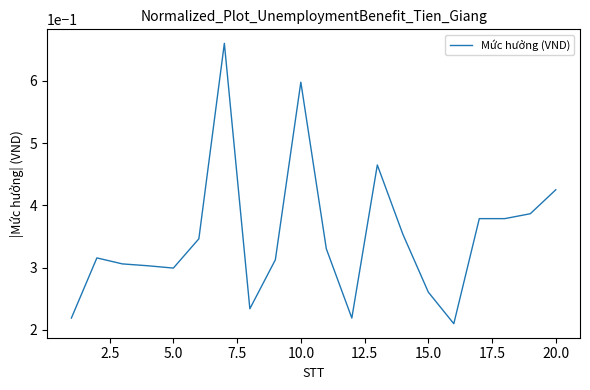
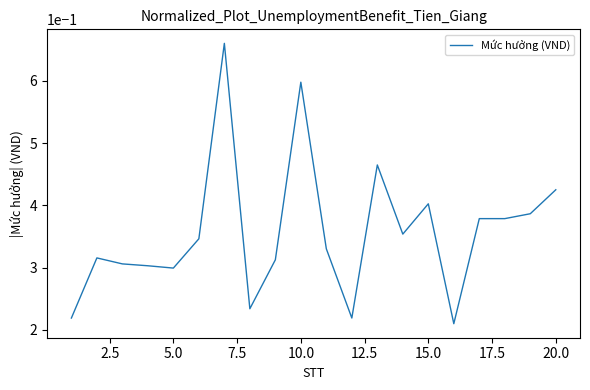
  {
    "5.0": 0.30,
    "10.0": 0.60,
-   "15.0": 0.26,
+   "15.0": 0.40,
    "20.0": 0.42
  }
